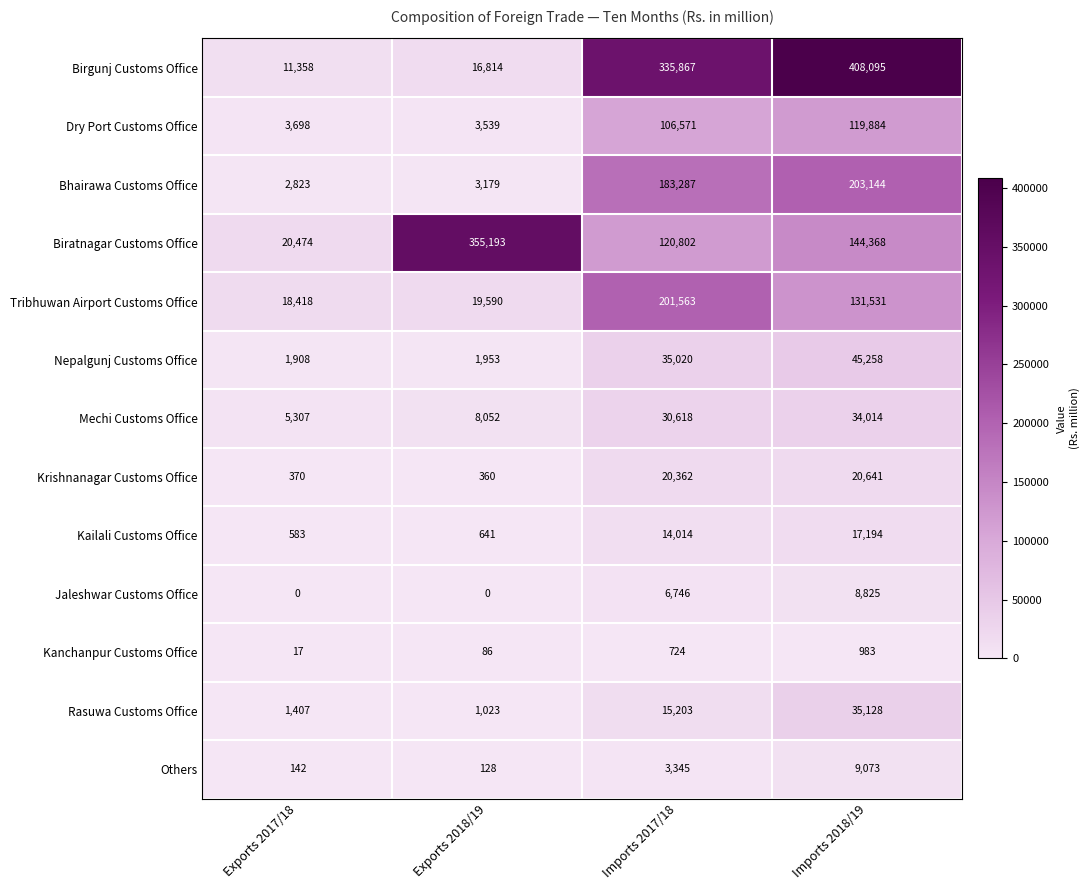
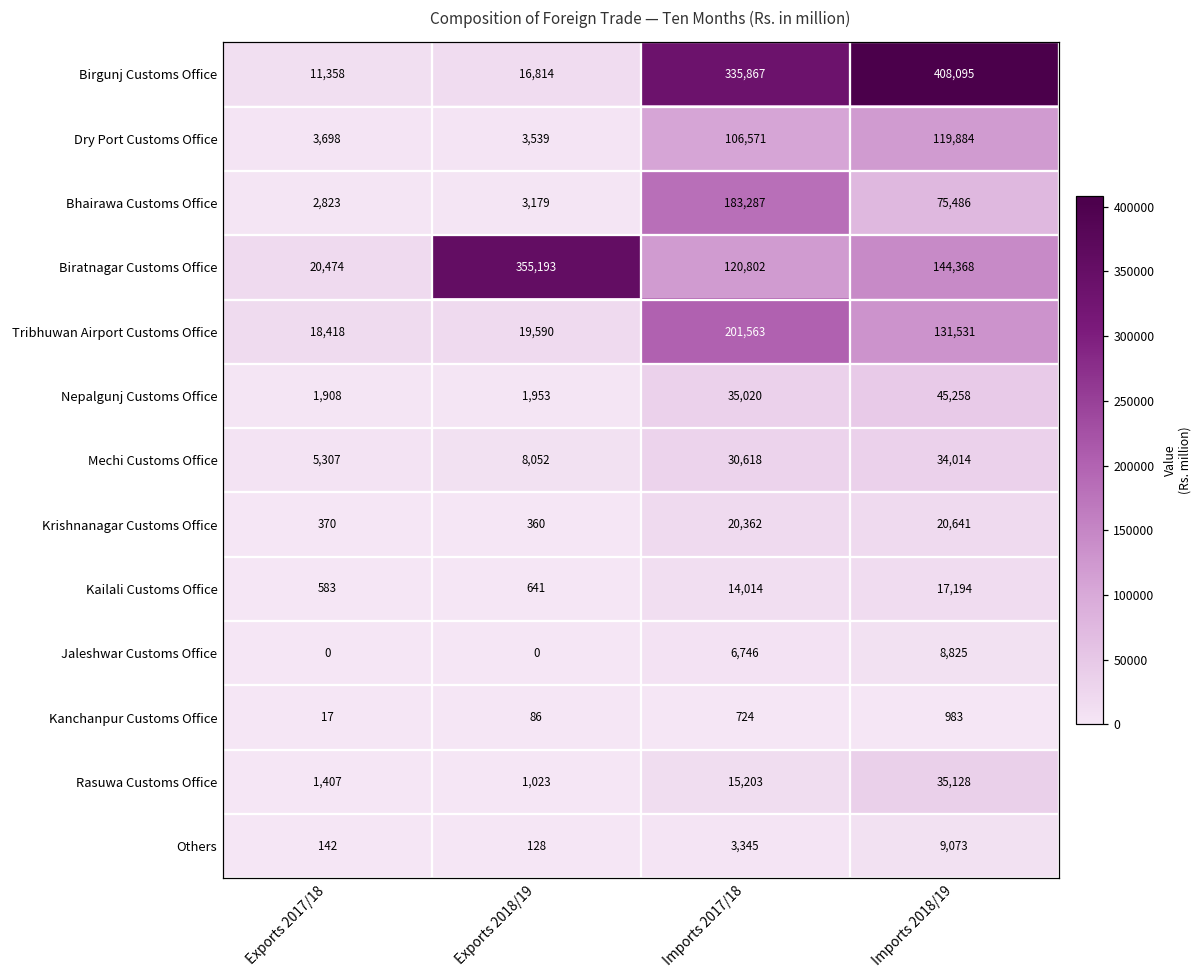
  {
    "Birgunj Customs Office": {
      "Exports 2017/18": "11,358",
      "Exports 2018/19": "16,814",
      "Imports 2017/18": "335,867",
      "Imports 2018/19": "408,095"
    },
    "Dry Port Customs Office": {
      "Exports 2017/18": "3,698",
      "Exports 2018/19": "3,539",
      "Imports 2017/18": "106,571",
      "Imports 2018/19": "119,884"
    },
    "Bhairawa Customs Office": {
      "Exports 2017/18": "2,823",
      "Exports 2018/19": "3,179",
      "Imports 2017/18": "183,287",
-     "Imports 2018/19": "203,144"
+     "Imports 2018/19": "75,486"
    },
    "Biratnagar Customs Office": {
      "Exports 2017/18": "20,474",
      "Exports 2018/19": "355,193",
      "Imports 2017/18": "120,802",
      "Imports 2018/19": "144,368"
    },
    "Tribhuwan Airport Customs Office": {
      "Exports 2017/18": "18,418",
      "Exports 2018/19": "19,590",
      "Imports 2017/18": "201,563",
      "Imports 2018/19": "131,531"
    },
    "Nepalgunj Customs Office": {
      "Exports 2017/18": "1,908",
      "Exports 2018/19": "1,953",
      "Imports 2017/18": "35,020",
      "Imports 2018/19": "45,258"
    },
    "Mechi Customs Office": {
      "Exports 2017/18": "5,307",
      "Exports 2018/19": "8,052",
      "Imports 2017/18": "30,618",
      "Imports 2018/19": "34,014"
    },
    "Krishnanagar Customs Office": {
      "Exports 2017/18": "370",
      "Exports 2018/19": "360",
      "Imports 2017/18": "20,362",
      "Imports 2018/19": "20,641"
    },
    "Kailali Customs Office": {
      "Exports 2017/18": "583",
      "Exports 2018/19": "641",
      "Imports 2017/18": "14,014",
      "Imports 2018/19": "17,194"
    },
    "Jaleshwar Customs Office": {
      "Exports 2017/18": "0",
      "Exports 2018/19": "0",
      "Imports 2017/18": "6,746",
      "Imports 2018/19": "8,825"
    },
    "Kanchanpur Customs Office": {
      "Exports 2017/18": "17",
      "Exports 2018/19": "86",
      "Imports 2017/18": "724",
      "Imports 2018/19": "983"
    },
    "Rasuwa Customs Office": {
      "Exports 2017/18": "1,407",
      "Exports 2018/19": "1,023",
      "Imports 2017/18": "15,203",
      "Imports 2018/19": "35,128"
    },
    "Others": {
      "Exports 2017/18": "142",
      "Exports 2018/19": "128",
      "Imports 2017/18": "3,345",
      "Imports 2018/19": "9,073"
    }
  }
